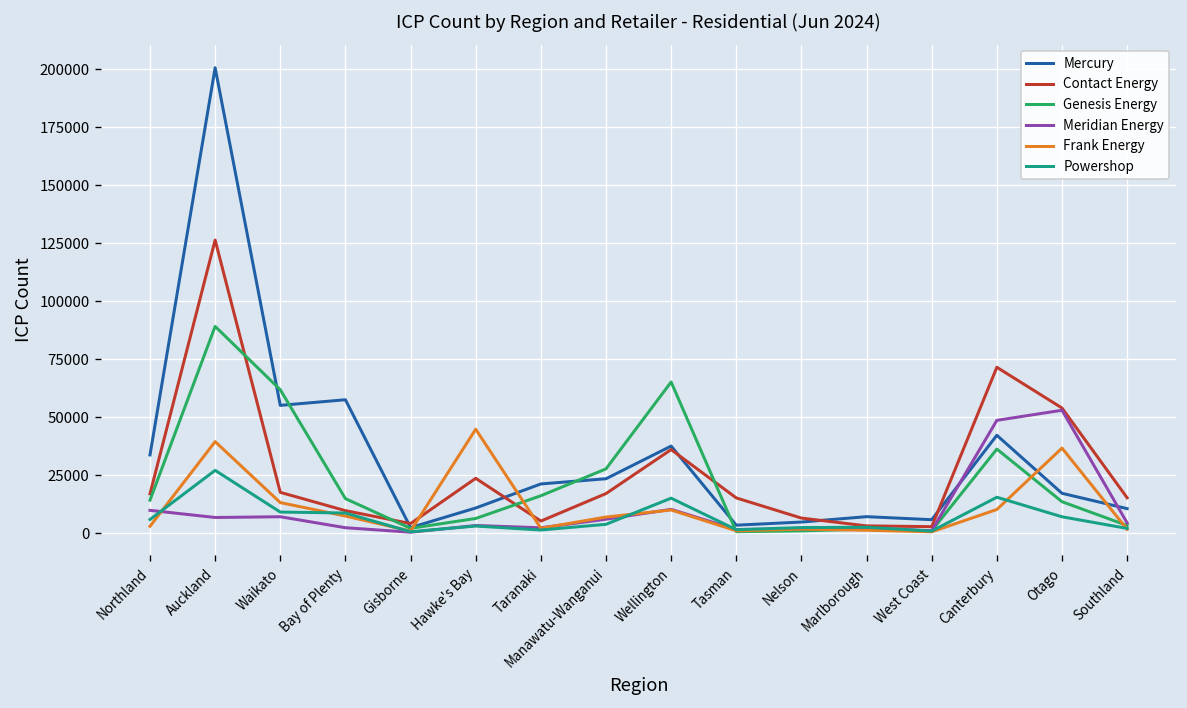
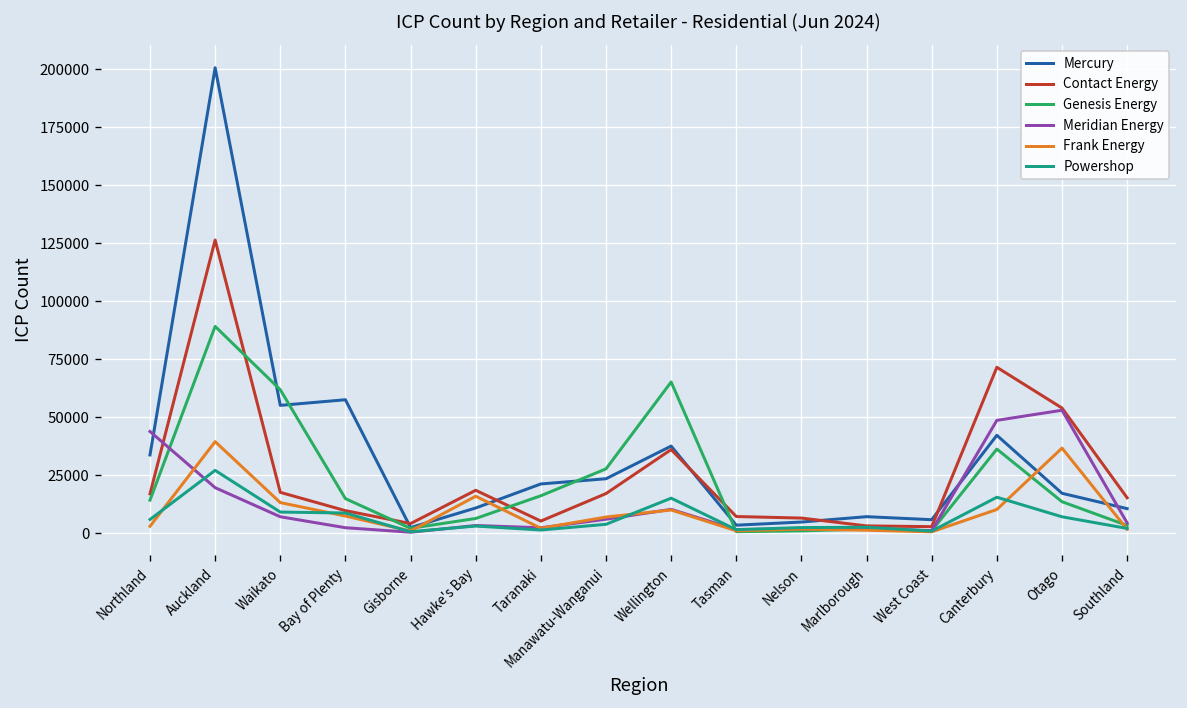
  {
    "Mercury": {
      "Northland": 34000,
      "Auckland": 201000,
      "Waikato": 55000,
      "Bay of Plenty": 57000,
      "Hawke's Bay": 11000,
      "Taranaki": 21000,
      "Manawatu-Wanganui": 23000,
      "Wellington": 38000,
      "Tasman": 3000,
      "Nelson": 5000,
      "Marlborough": 7000,
      "West Coast": 6000,
      "Canterbury": 42000,
      "Otago": 17000,
      "Southland": 11000
    },
    "Contact Energy": {
      "Northland": 17000,
      "Auckland": 126000,
      "Waikato": 18000,
      "Gisborne": 4000,
-     "Hawke's Bay": 24000,
+     "Hawke's Bay": 18000,
      "Taranaki": 5000,
      "Manawatu-Wanganui": 17000,
      "Wellington": 36000,
-     "Tasman": 15000,
+     "Tasman": 7000,
      "Nelson": 6000,
      "West Coast": 3000,
      "Canterbury": 71000,
      "Southland": 15000
    },
    "Meridian Energy": {
-     "Northland": 10000,
-     "Auckland": 7000,
+     "Northland": 44000,
+     "Auckland": 20000,
      "Waikato": 7000,
      "Bay of Plenty": 2000,
      "Canterbury": 49000
    },
    "Frank Energy": {
      "Northland": 3000,
      "Auckland": 39000,
      "Waikato": 13000,
-     "Hawke's Bay": 45000,
+     "Hawke's Bay": 16000,
      "Canterbury": 10000,
      "Otago": 37000
    }
  }
